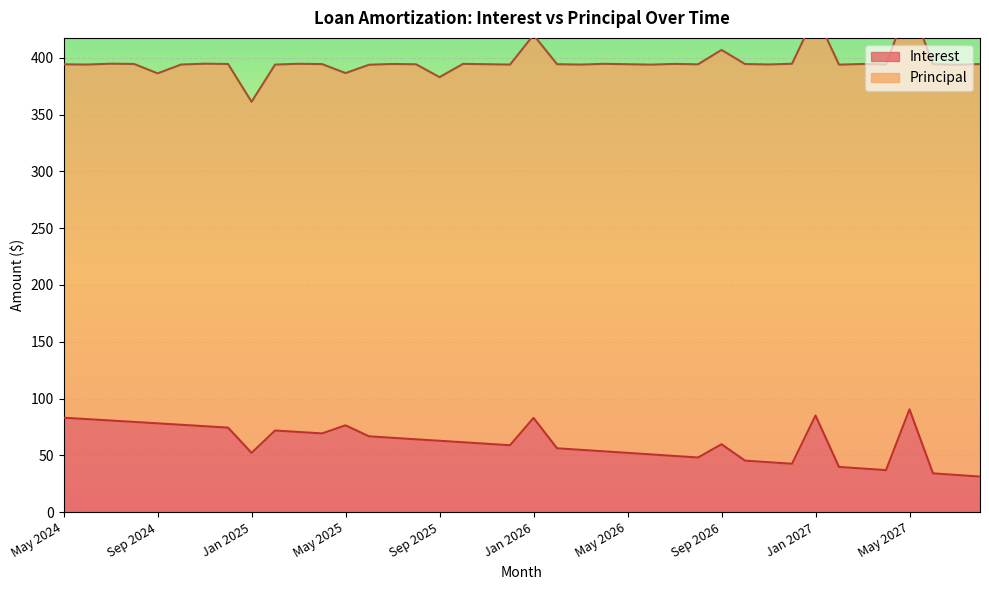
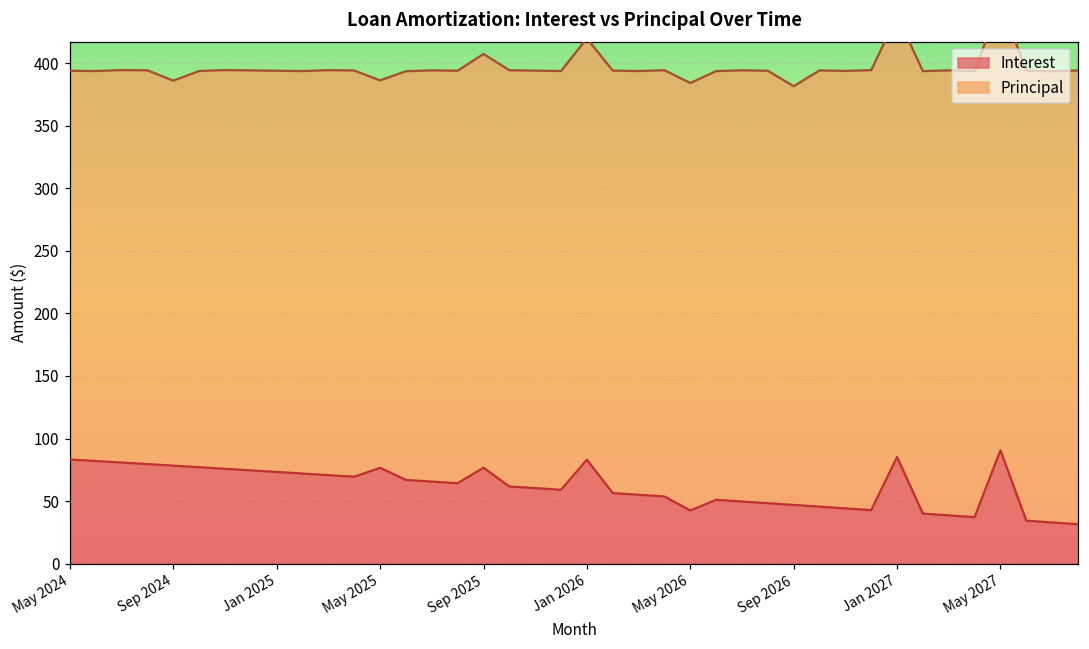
  {
    "Interest": {
      "May 2024": 83,
      "Sep 2024": 78,
-     "Jan 2025": 52,
+     "Jan 2025": 73,
      "May 2025": 77,
-     "Sep 2025": 63,
+     "Sep 2025": 77,
      "Jan 2026": 83,
-     "May 2026": 52,
-     "Sep 2026": 60,
+     "May 2026": 42,
+     "Sep 2026": 47,
      "Jan 2027": 85,
      "May 2027": 91
    },
    "Principal": {
      "May 2024": 311,
      "Sep 2024": 308,
-     "Jan 2025": 309,
+     "Jan 2025": 321,
      "May 2025": 310,
-     "Sep 2025": 320,
+     "Sep 2025": 331,
      "May 2026": 342,
-     "Sep 2026": 347
+     "Sep 2026": 335
    }
  }
